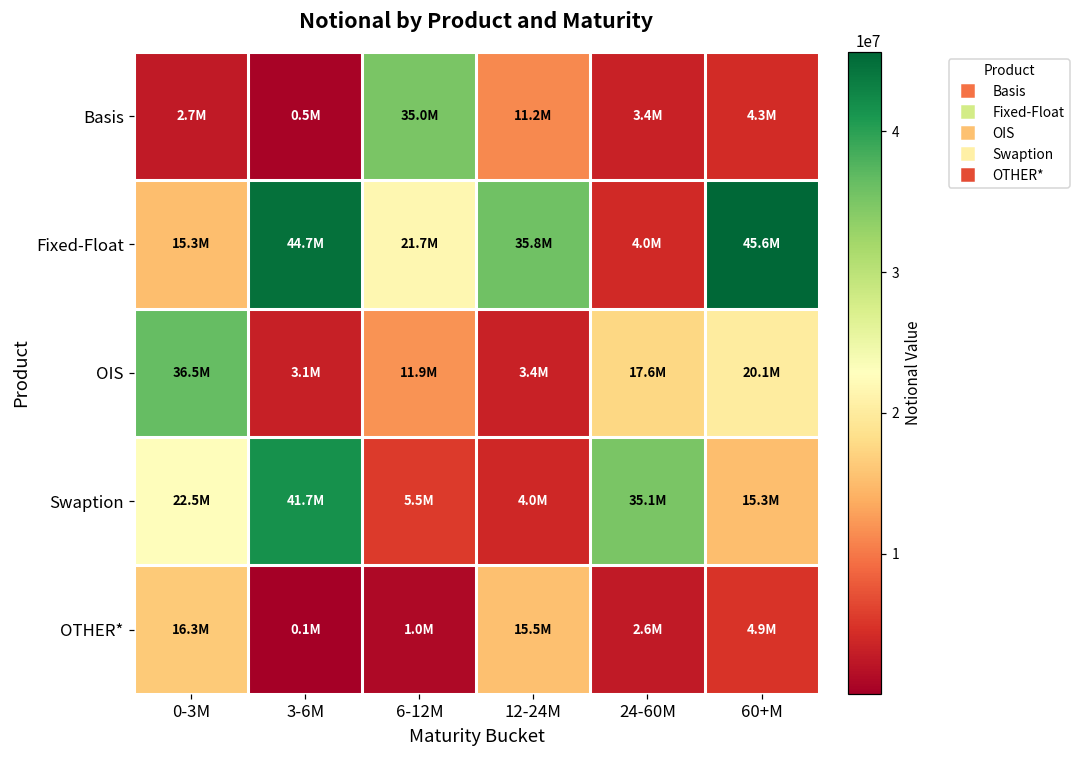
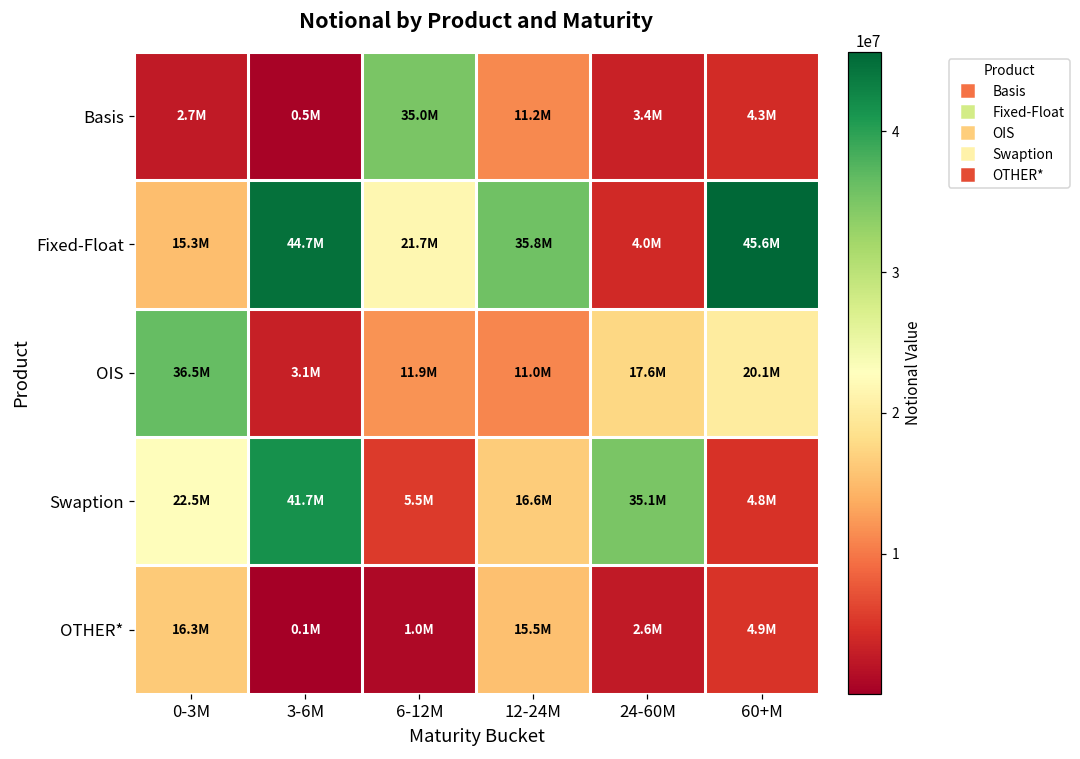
  {
    "Basis": {
      "0-3M": "2.7M",
      "3-6M": "0.5M",
      "6-12M": "35.0M",
      "12-24M": "11.2M",
      "24-60M": "3.4M",
      "60+M": "4.3M"
    },
    "Fixed-Float": {
      "0-3M": "15.3M",
      "3-6M": "44.7M",
      "6-12M": "21.7M",
      "12-24M": "35.8M",
      "24-60M": "4.0M",
      "60+M": "45.6M"
    },
    "OIS": {
      "0-3M": "36.5M",
      "3-6M": "3.1M",
      "6-12M": "11.9M",
-     "12-24M": "3.4M",
+     "12-24M": "11.0M",
      "24-60M": "17.6M",
      "60+M": "20.1M"
    },
    "Swaption": {
      "0-3M": "22.5M",
      "3-6M": "41.7M",
      "6-12M": "5.5M",
-     "12-24M": "4.0M",
+     "12-24M": "16.6M",
      "24-60M": "35.1M",
-     "60+M": "15.3M"
+     "60+M": "4.8M"
    },
    "OTHER*": {
      "0-3M": "16.3M",
      "3-6M": "0.1M",
      "6-12M": "1.0M",
      "12-24M": "15.5M",
      "24-60M": "2.6M",
      "60+M": "4.9M"
    }
  }
